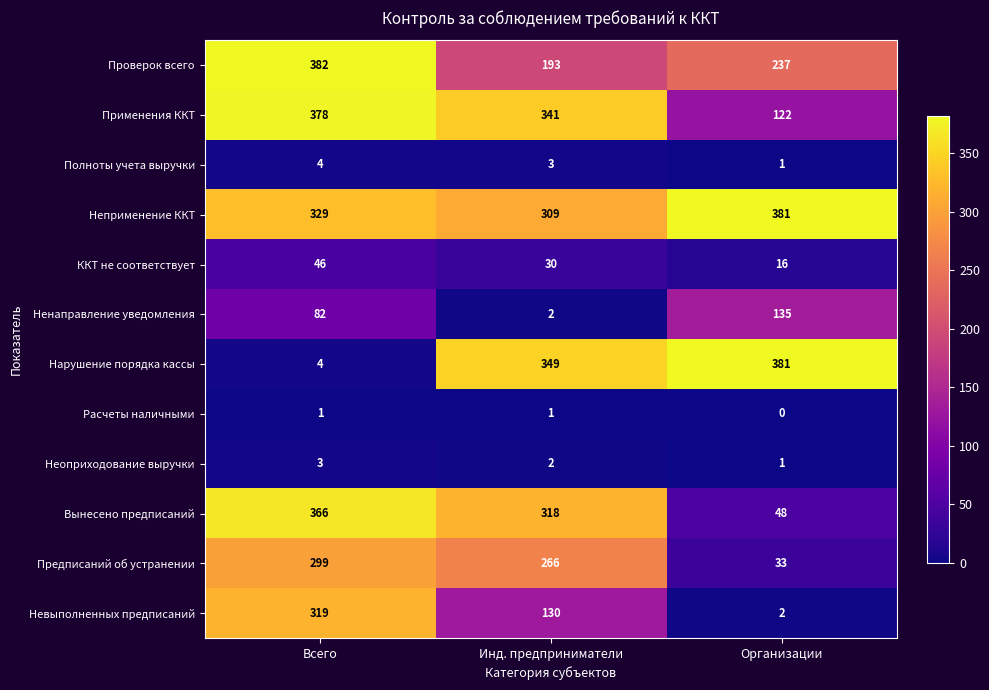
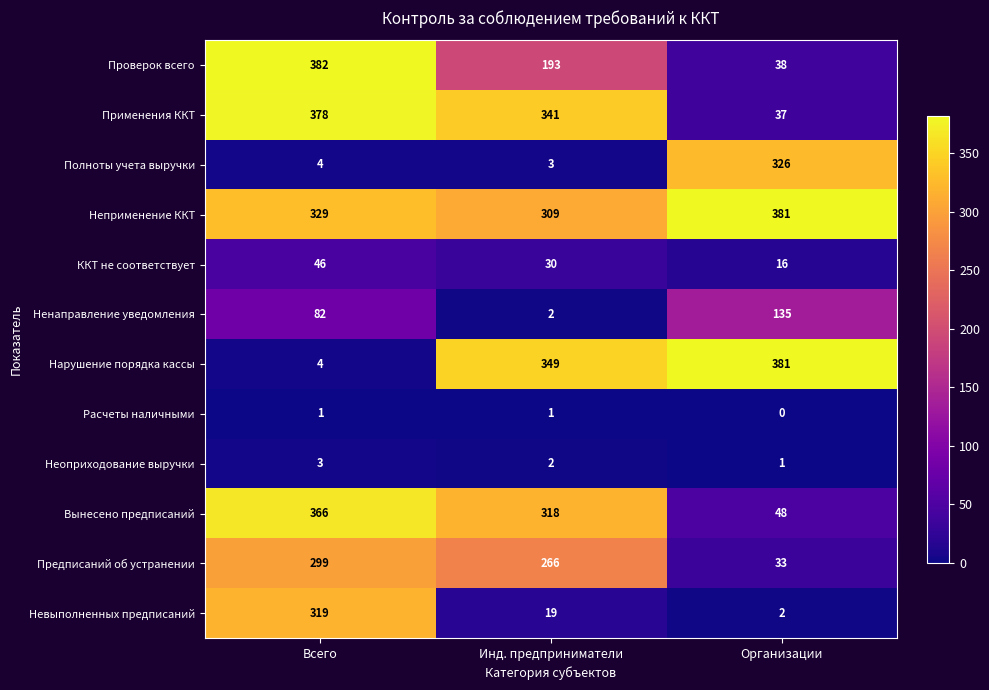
  {
    "Проверок всего": {
      "Всего": 382,
      "Инд. предприниматели": 193,
-     "Организации": 237
+     "Организации": 38
    },
    "Применения ККТ": {
      "Всего": 378,
      "Инд. предприниматели": 341,
-     "Организации": 122
+     "Организации": 37
    },
    "Полноты учета выручки": {
      "Всего": 4,
      "Инд. предприниматели": 3,
-     "Организации": 1
+     "Организации": 326
    },
    "Неприменение ККТ": {
      "Всего": 329,
      "Инд. предприниматели": 309,
      "Организации": 381
    },
    "ККТ не соответствует": {
      "Всего": 46,
      "Инд. предприниматели": 30,
      "Организации": 16
    },
    "Ненаправление уведомления": {
      "Всего": 82,
      "Инд. предприниматели": 2,
      "Организации": 135
    },
    "Нарушение порядка кассы": {
      "Всего": 4,
      "Инд. предприниматели": 349,
      "Организации": 381
    },
    "Расчеты наличными": {
      "Всего": 1,
      "Инд. предприниматели": 1,
      "Организации": 0
    },
    "Неоприходование выручки": {
      "Всего": 3,
      "Инд. предприниматели": 2,
      "Организации": 1
    },
    "Вынесено предписаний": {
      "Всего": 366,
      "Инд. предприниматели": 318,
      "Организации": 48
    },
    "Предписаний об устранении": {
      "Всего": 299,
      "Инд. предприниматели": 266,
      "Организации": 33
    },
    "Невыполненных предписаний": {
      "Всего": 319,
-     "Инд. предприниматели": 130,
+     "Инд. предприниматели": 19,
      "Организации": 2
    }
  }
